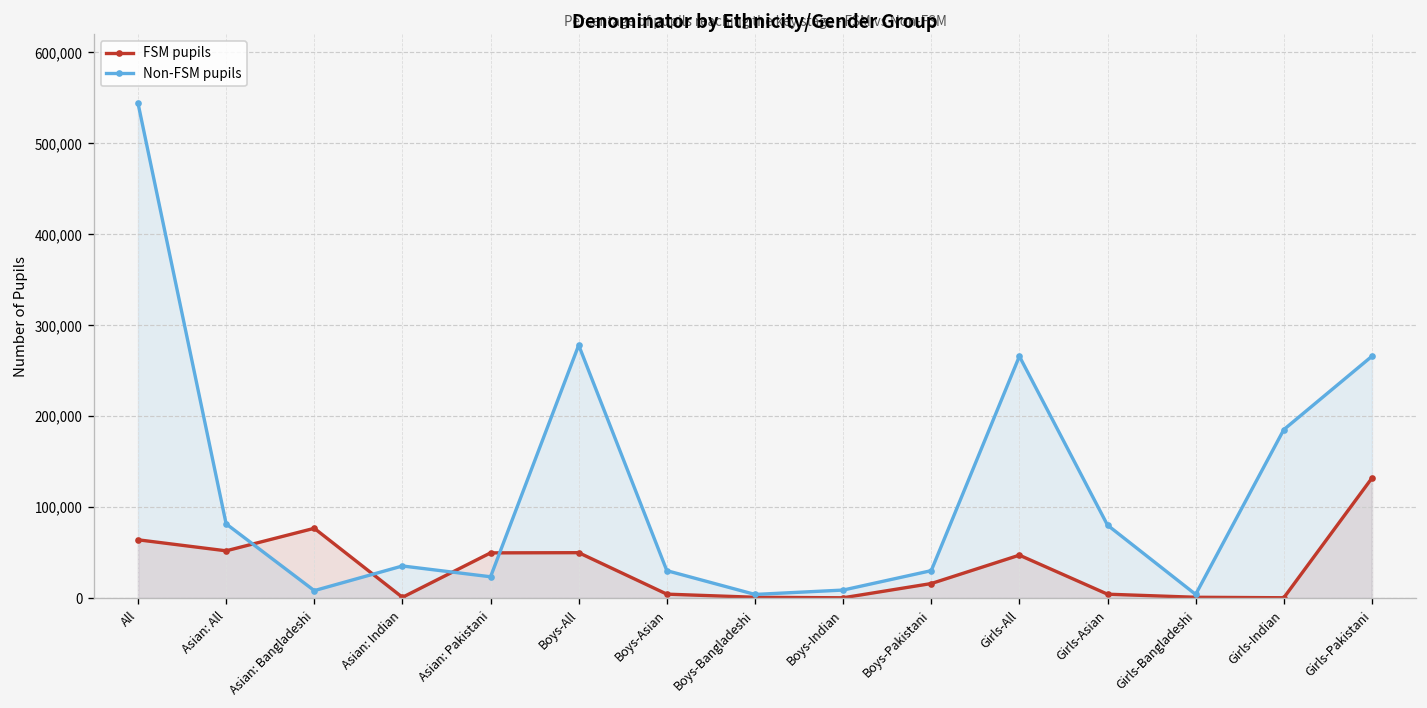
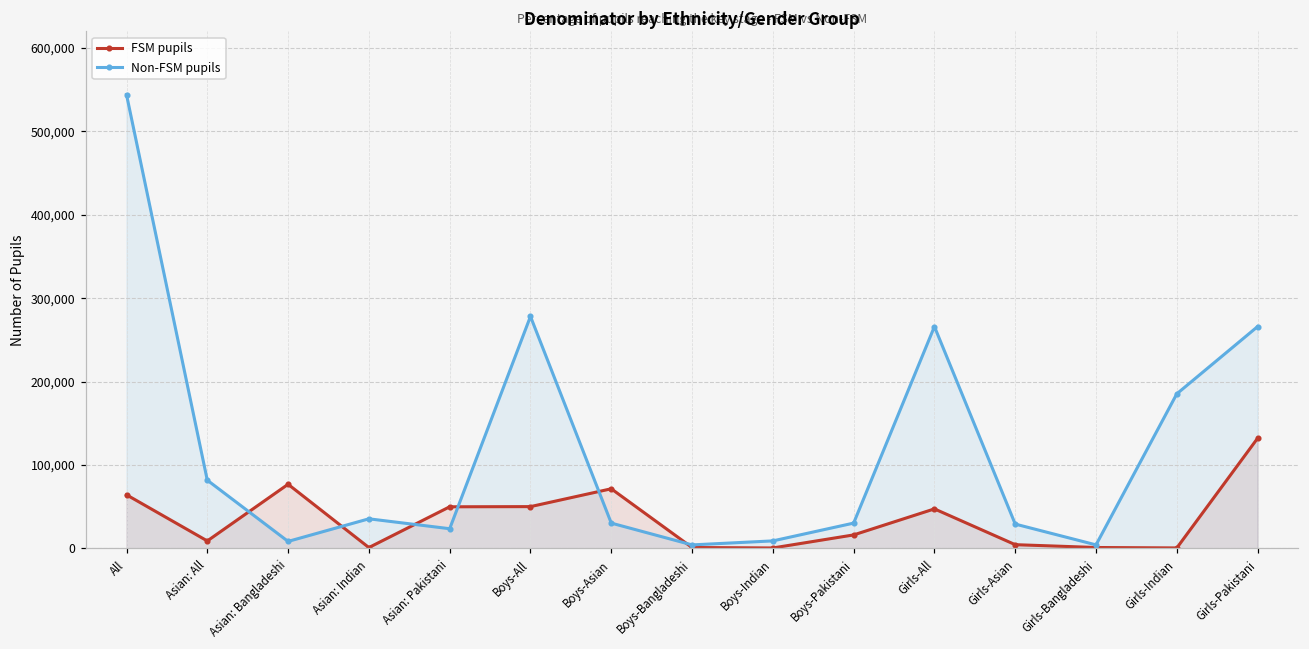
  {
    "FSM pupils": {
      "All": "60,000",
-     "Asian: All": "50,000",
+     "Asian: All": "10,000",
      "Asian: Bangladeshi": "80,000",
      "Asian: Indian": "0",
      "Asian: Pakistani": "50,000",
      "Boys-All": "50,000",
-     "Boys-Asian": "0",
+     "Boys-Asian": "70,000",
      "Boys-Indian": "0",
      "Boys-Pakistani": "20,000",
      "Girls-All": "50,000",
      "Girls-Asian": "0",
      "Girls-Indian": "0",
      "Girls-Pakistani": "130,000"
    },
    "Non-FSM pupils": {
      "All": "540,000",
      "Asian: All": "80,000",
      "Asian: Bangladeshi": "10,000",
      "Asian: Indian": "40,000",
      "Asian: Pakistani": "20,000",
      "Boys-All": "280,000",
      "Boys-Asian": "30,000",
      "Boys-Indian": "10,000",
      "Boys-Pakistani": "30,000",
      "Girls-All": "270,000",
-     "Girls-Asian": "80,000",
+     "Girls-Asian": "30,000",
      "Girls-Indian": "190,000",
      "Girls-Pakistani": "270,000"
    }
  }
